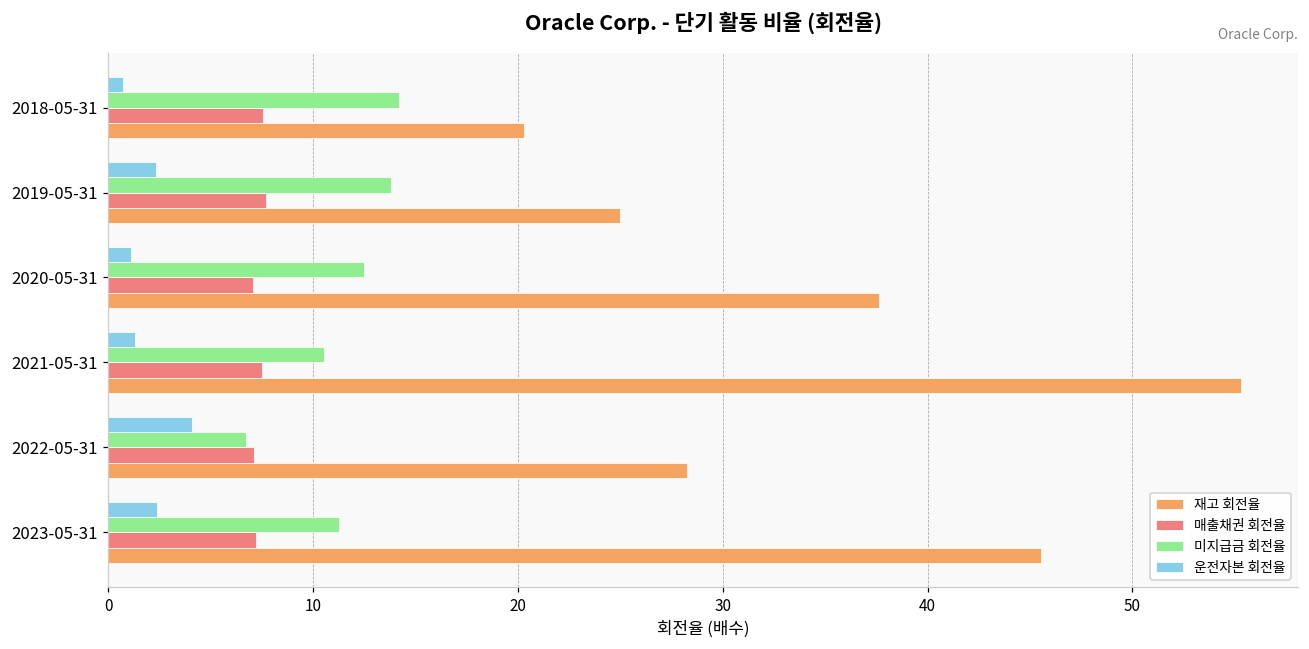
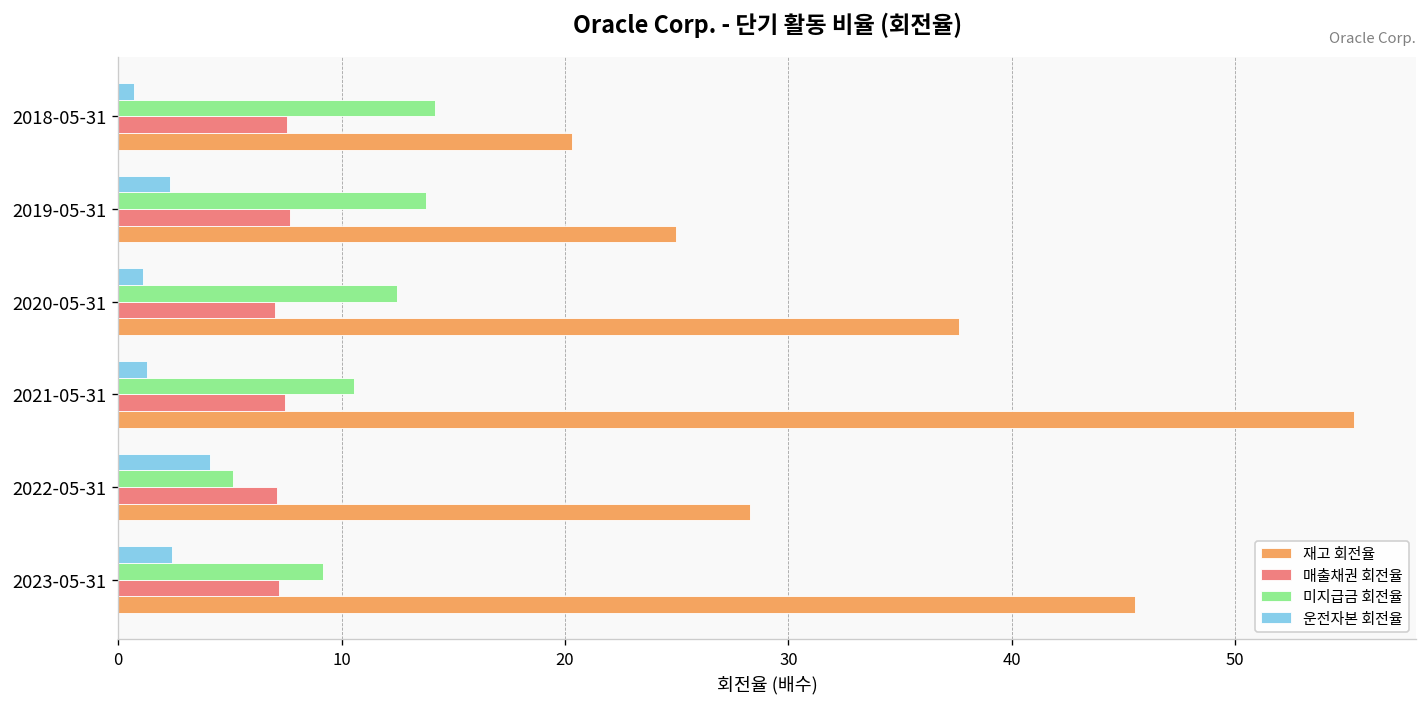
  {
    "미지급금 회전율": {
      "2018-05-31": 14.2,
      "2019-05-31": 13.8,
      "2020-05-31": 12.5,
      "2021-05-31": 10.5,
-     "2022-05-31": 6.7,
-     "2023-05-31": 11.3
+     "2022-05-31": 5.1,
+     "2023-05-31": 9.2
    },
    "운전자본 회전율": {
      "2018-05-31": 0.7,
      "2019-05-31": 2.3,
      "2020-05-31": 1.1,
      "2021-05-31": 1.3,
      "2022-05-31": 4.1,
      "2023-05-31": 2.4
    }
  }
